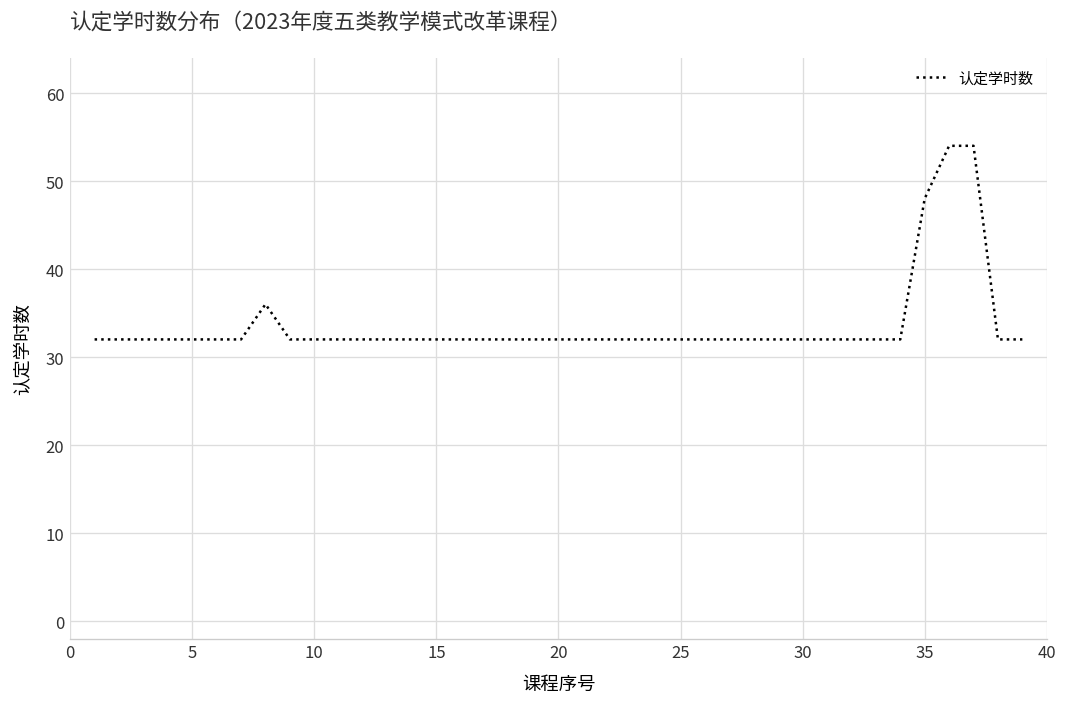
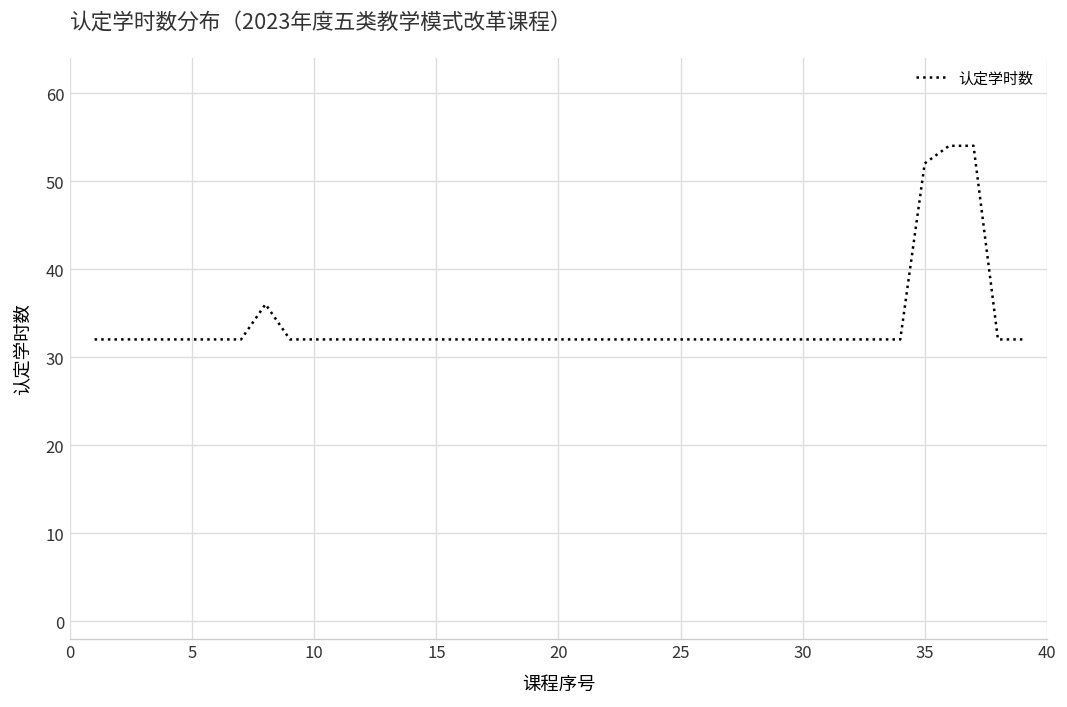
  {
    "5": 32,
    "10": 32,
    "15": 32,
    "20": 32,
    "25": 32,
    "30": 32,
-   "35": 48
+   "35": 52
  }
